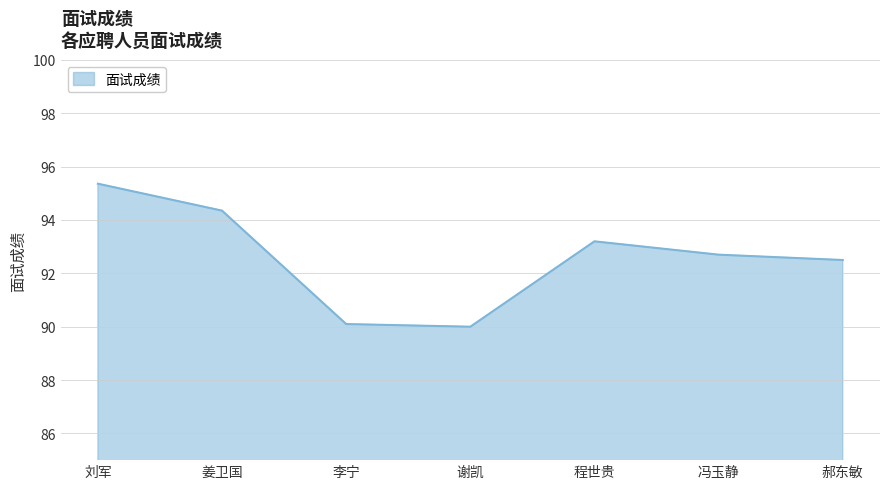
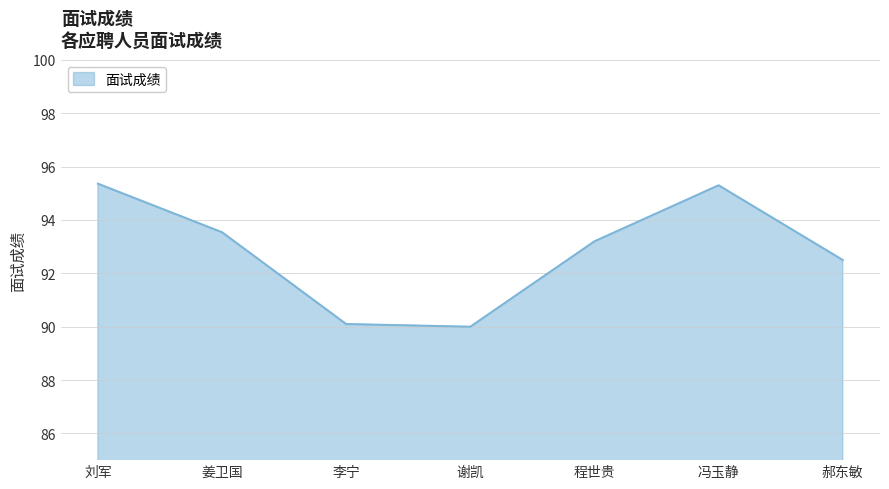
  {
    "刘军": 95.4,
-   "姜卫国": 94.4,
+   "姜卫国": 93.5,
    "李宁": 90.1,
    "谢凯": 90.0,
    "程世贵": 93.2,
-   "冯玉静": 92.7,
+   "冯玉静": 95.3,
    "郝东敏": 92.5
  }
